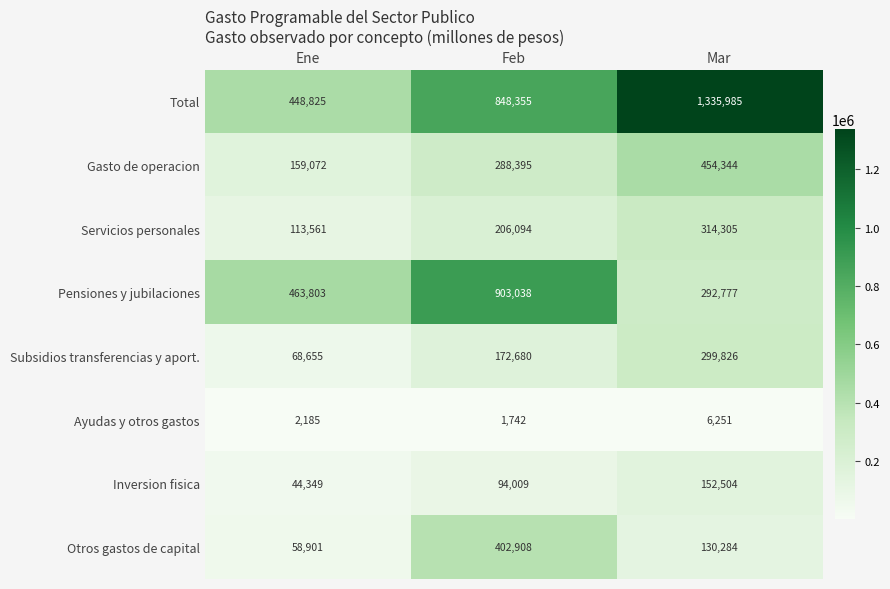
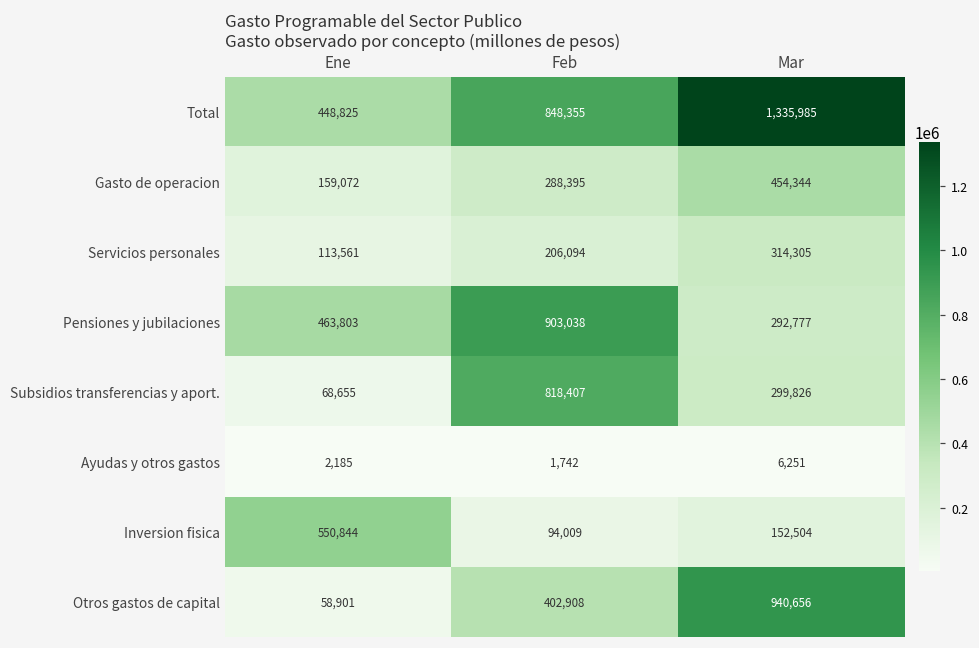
  {
    "Total": {
      "Ene": "448,825",
      "Feb": "848,355",
      "Mar": "1,335,985"
    },
    "Gasto de operacion": {
      "Ene": "159,072",
      "Feb": "288,395",
      "Mar": "454,344"
    },
    "Servicios personales": {
      "Ene": "113,561",
      "Feb": "206,094",
      "Mar": "314,305"
    },
    "Pensiones y jubilaciones": {
      "Ene": "463,803",
      "Feb": "903,038",
      "Mar": "292,777"
    },
    "Subsidios transferencias y aport.": {
      "Ene": "68,655",
-     "Feb": "172,680",
+     "Feb": "818,407",
      "Mar": "299,826"
    },
    "Ayudas y otros gastos": {
      "Ene": "2,185",
      "Feb": "1,742",
      "Mar": "6,251"
    },
    "Inversion fisica": {
-     "Ene": "44,349",
+     "Ene": "550,844",
      "Feb": "94,009",
      "Mar": "152,504"
    },
    "Otros gastos de capital": {
      "Ene": "58,901",
      "Feb": "402,908",
-     "Mar": "130,284"
+     "Mar": "940,656"
    }
  }
